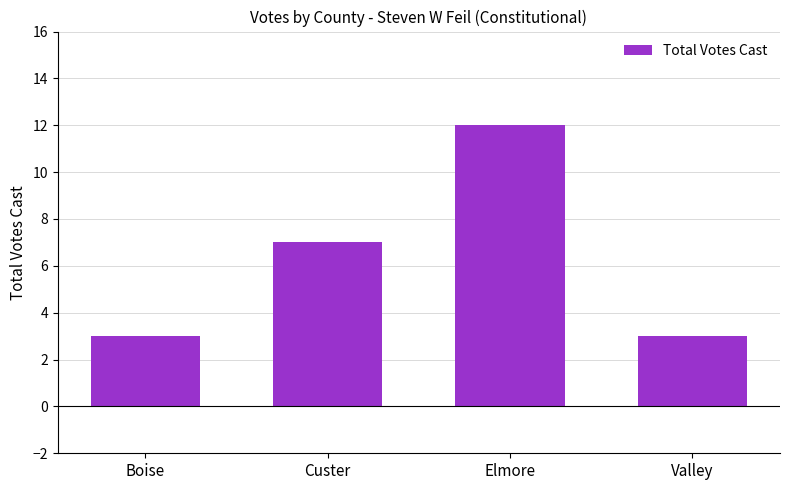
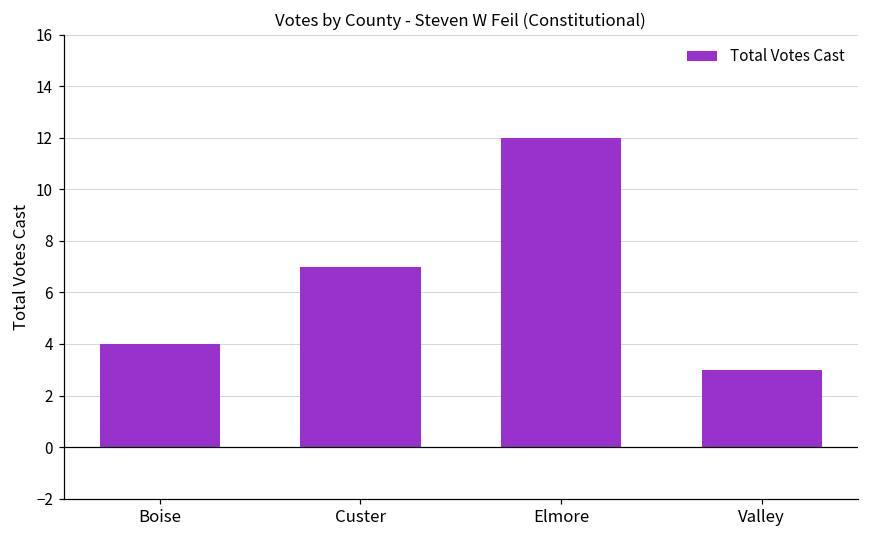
  {
-   "Boise": 3,
+   "Boise": 4,
    "Custer": 7,
    "Elmore": 12,
    "Valley": 3
  }
